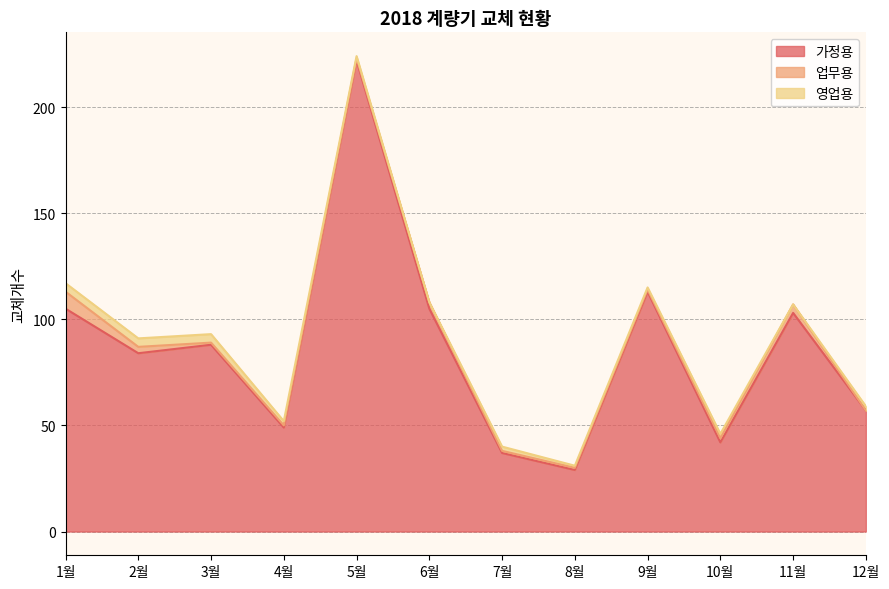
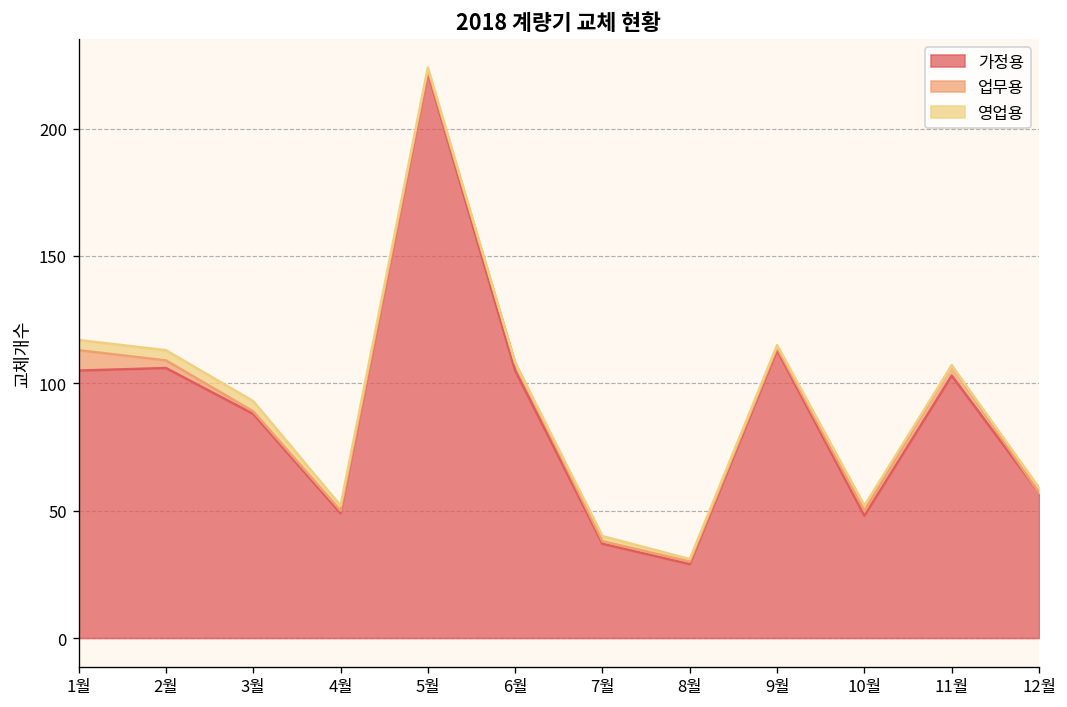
  {
    "가정용": {
      "1월": 105,
-     "2월": 84,
+     "2월": 106,
      "6월": 105,
-     "10월": 42,
+     "10월": 48,
      "11월": 103
    }
  }
